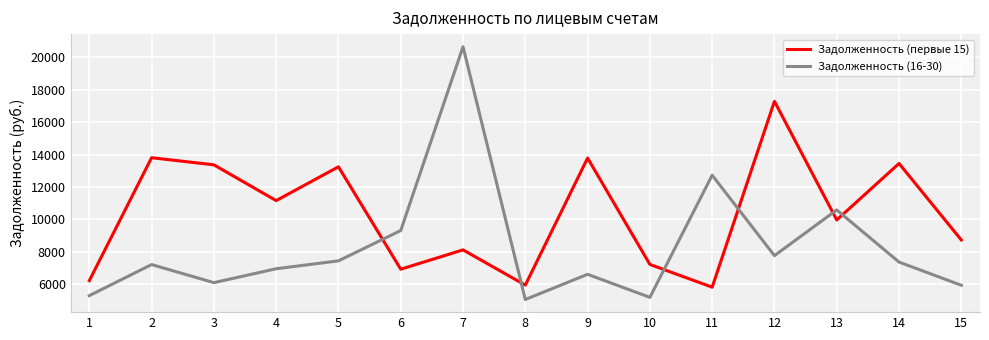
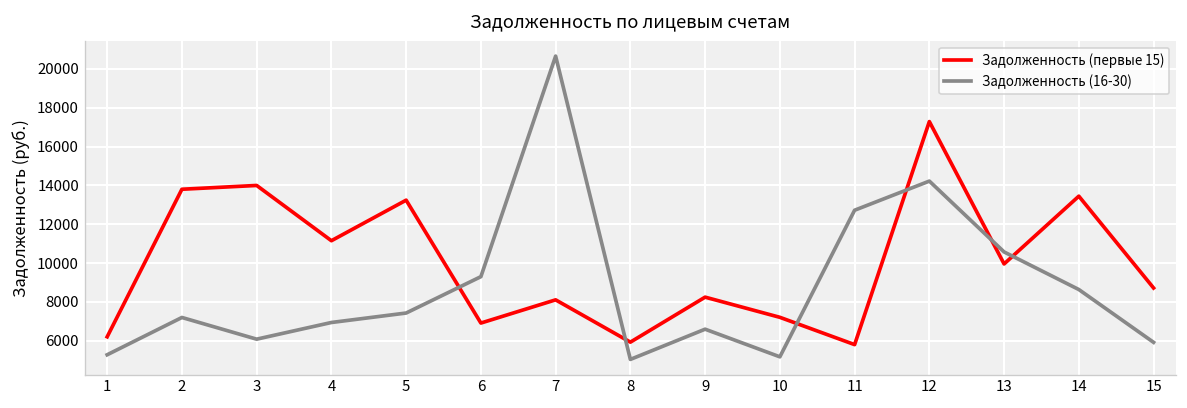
  {
    "Задолженность (первые 15)": {
      "1": 6200,
      "2": 13800,
-     "3": 13400,
+     "3": 14000,
      "4": 11200,
      "5": 13200,
      "6": 6900,
      "7": 8100,
      "8": 5900,
-     "9": 13800,
+     "9": 8200,
      "10": 7200,
      "11": 5800,
      "12": 17300,
      "13": 10000,
      "14": 13400,
      "15": 8700
    },
    "Задолженность (16-30)": {
      "1": 5300,
      "2": 7200,
      "3": 6100,
      "4": 6900,
      "5": 7400,
      "6": 9300,
      "7": 20700,
      "8": 5000,
      "9": 6600,
      "10": 5200,
      "11": 12700,
-     "12": 7800,
+     "12": 14200,
      "13": 10600,
-     "14": 7400,
+     "14": 8600,
      "15": 5900
    }
  }
